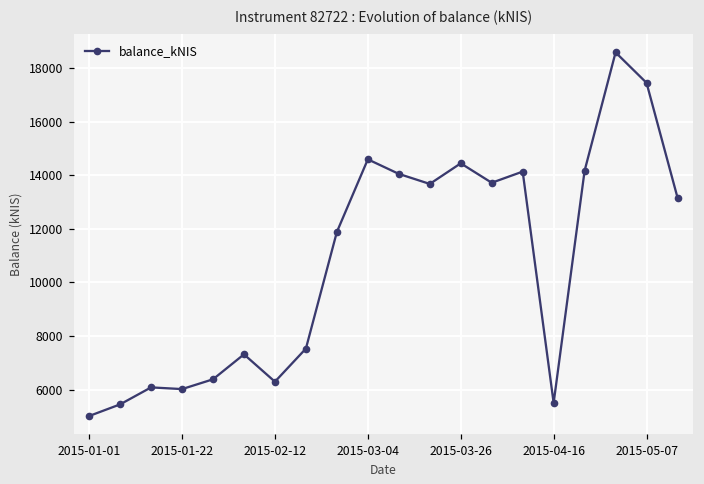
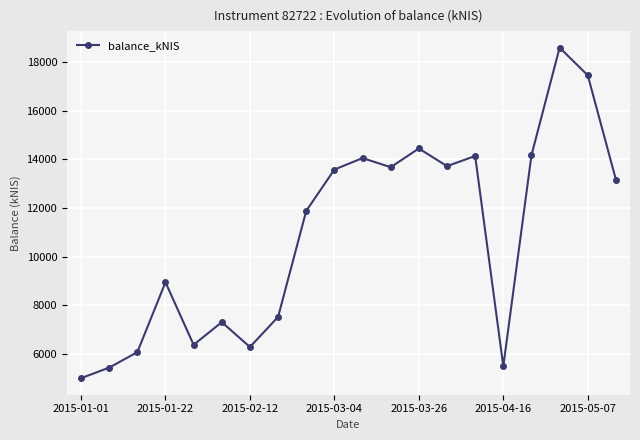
  {
    "2015-01-01": 5000,
-   "2015-01-22": 6000,
+   "2015-01-22": 9000,
    "2015-02-12": 6300,
-   "2015-03-04": 14600,
+   "2015-03-04": 13600,
    "2015-03-26": 14400,
    "2015-04-16": 5500,
    "2015-05-07": 17500
  }
